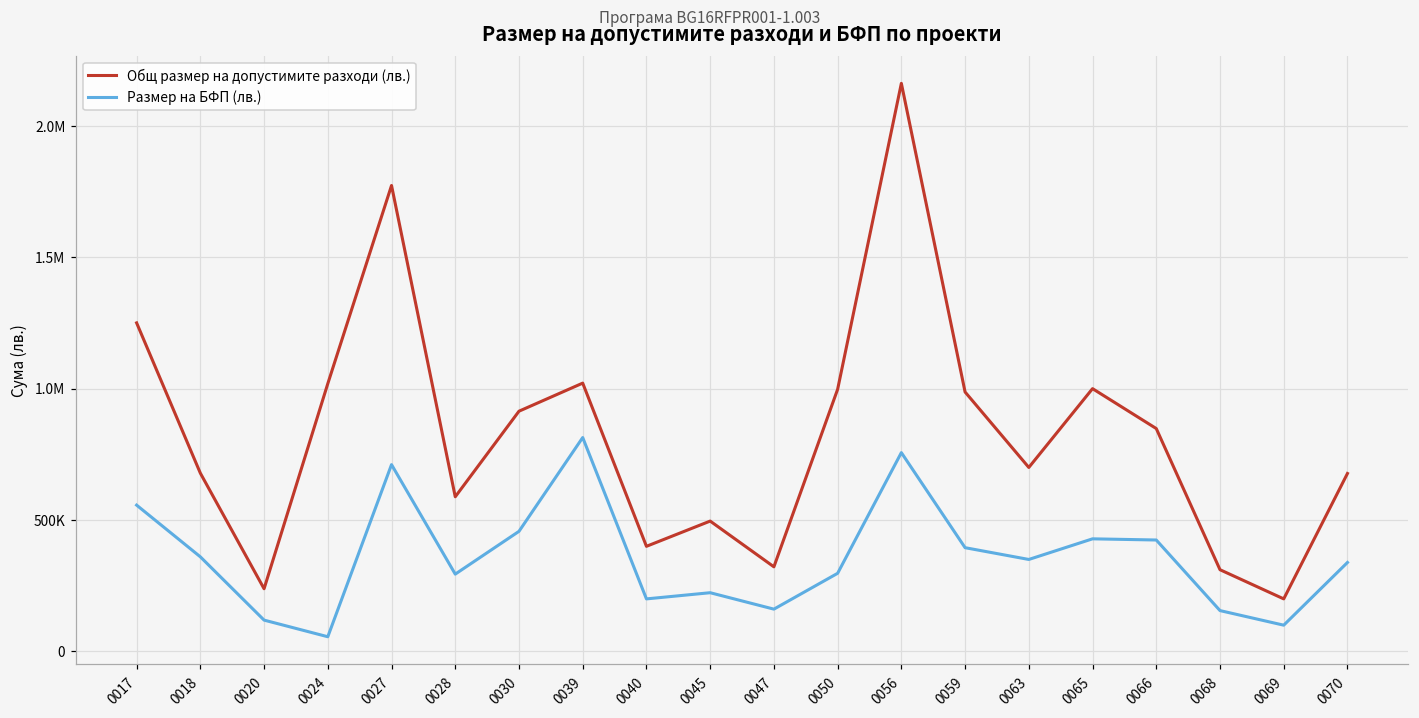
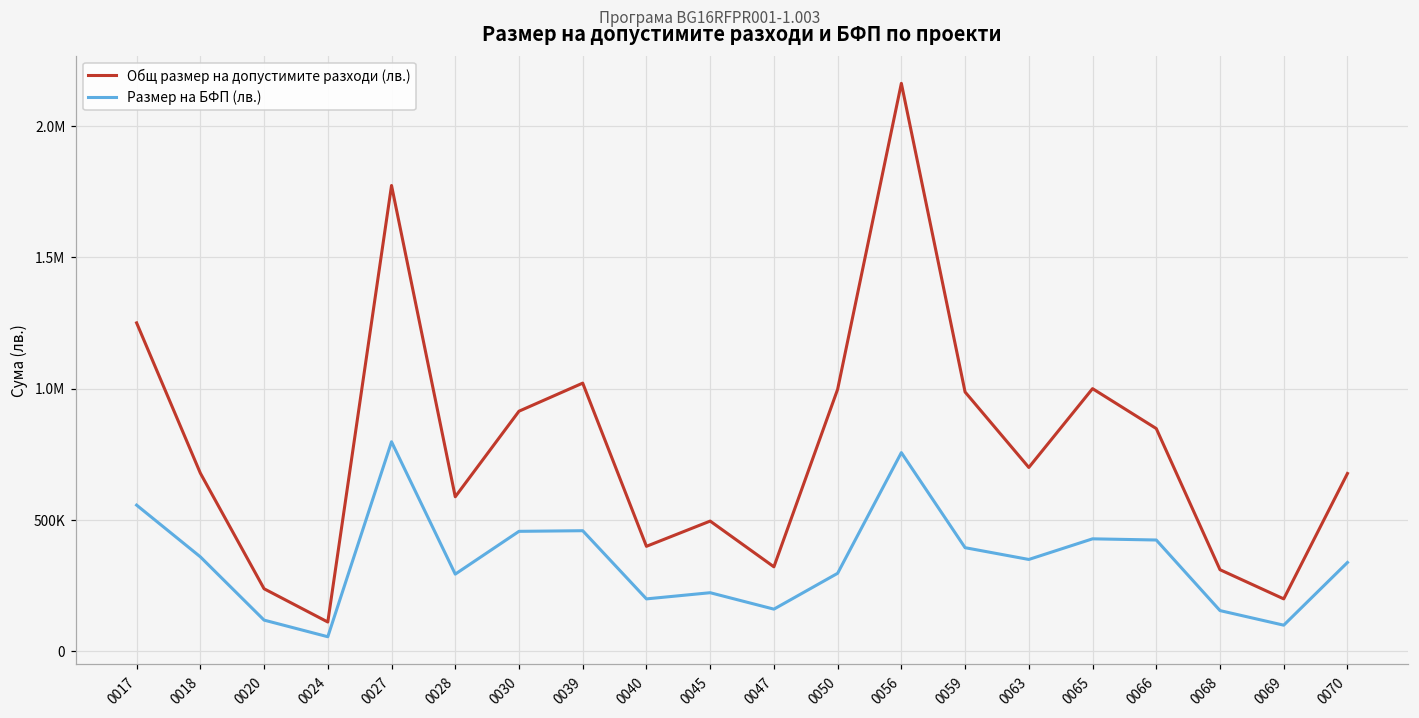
  {
    "Общ размер на допустимите разходи (лв.)": {
      "0017": 1250000,
      "0018": 680000,
      "0020": 240000,
-     "0024": 1020000,
+     "0024": 110000,
      "0027": 1770000,
      "0028": 590000,
      "0030": 910000,
      "0039": 1020000,
      "0040": 400000,
      "0045": 500000,
      "0047": 320000,
      "0050": 1000000,
      "0056": 2160000,
      "0059": 990000,
      "0063": 700000,
      "0065": 1000000,
      "0066": 850000,
      "0068": 310000,
      "0069": 200000,
      "0070": 680000
    },
    "Размер на БФП (лв.)": {
      "0017": 560000,
      "0018": 360000,
      "0020": 120000,
      "0024": 60000,
-     "0027": 710000,
+     "0027": 800000,
      "0028": 290000,
      "0030": 460000,
-     "0039": 810000,
+     "0039": 460000,
      "0040": 200000,
      "0045": 220000,
      "0047": 160000,
      "0050": 300000,
      "0056": 760000,
      "0059": 390000,
      "0063": 350000,
      "0065": 430000,
      "0066": 420000,
      "0068": 160000,
      "0069": 100000,
      "0070": 340000
    }
  }
